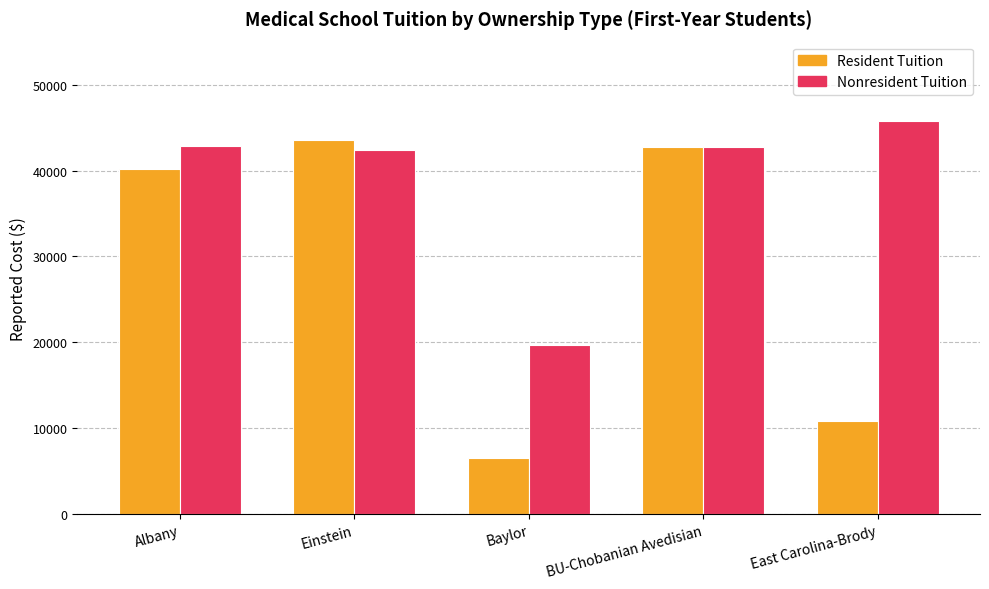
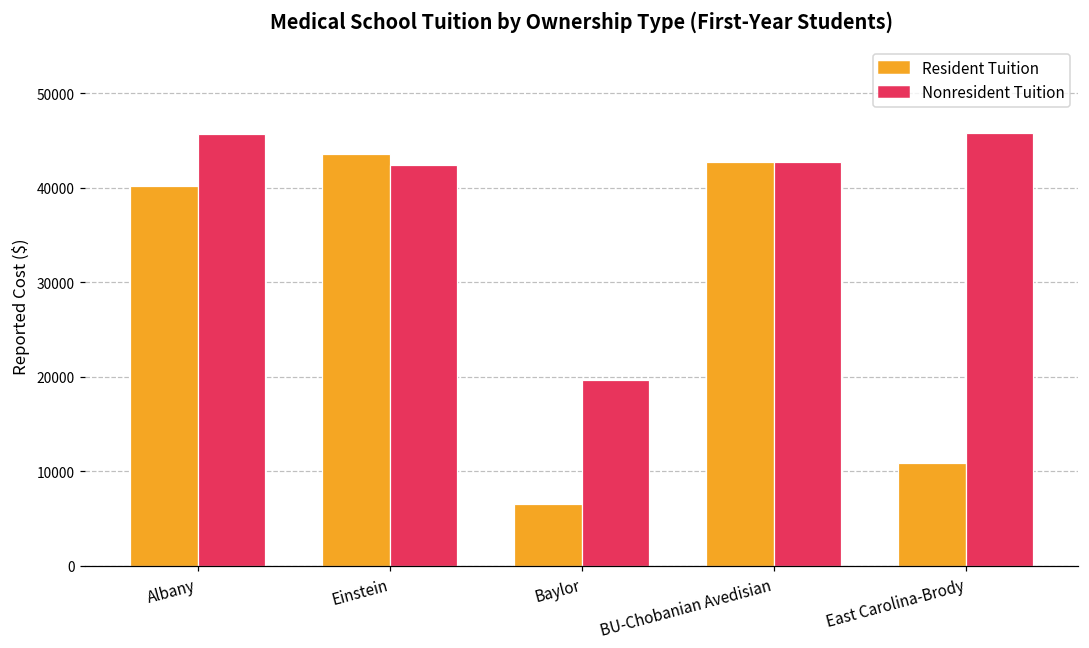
  {
    "Resident Tuition": {
      "Albany": 40000,
      "Einstein": 44000,
      "Baylor": 7000,
      "BU-Chobanian Avedisian": 43000,
      "East Carolina-Brody": 11000
    },
    "Nonresident Tuition": {
-     "Albany": 43000,
+     "Albany": 46000,
      "Einstein": 42000,
      "Baylor": 20000,
      "BU-Chobanian Avedisian": 43000,
      "East Carolina-Brody": 46000
    }
  }
